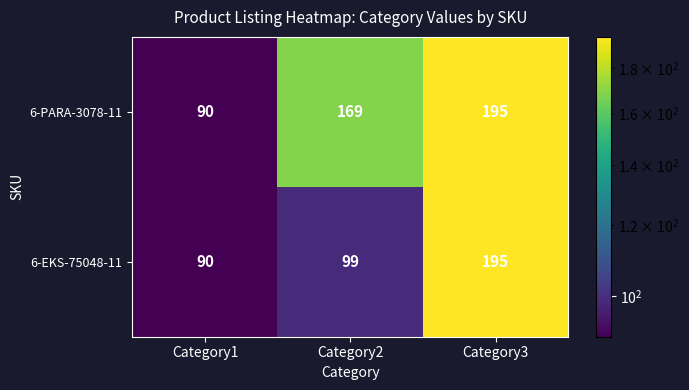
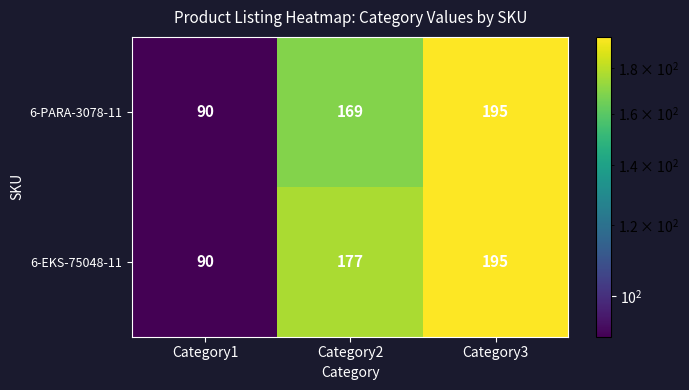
  {
    "6-PARA-3078-11": {
      "Category1": 90,
      "Category2": 169,
      "Category3": 195
    },
    "6-EKS-75048-11": {
      "Category1": 90,
-     "Category2": 99,
+     "Category2": 177,
      "Category3": 195
    }
  }
